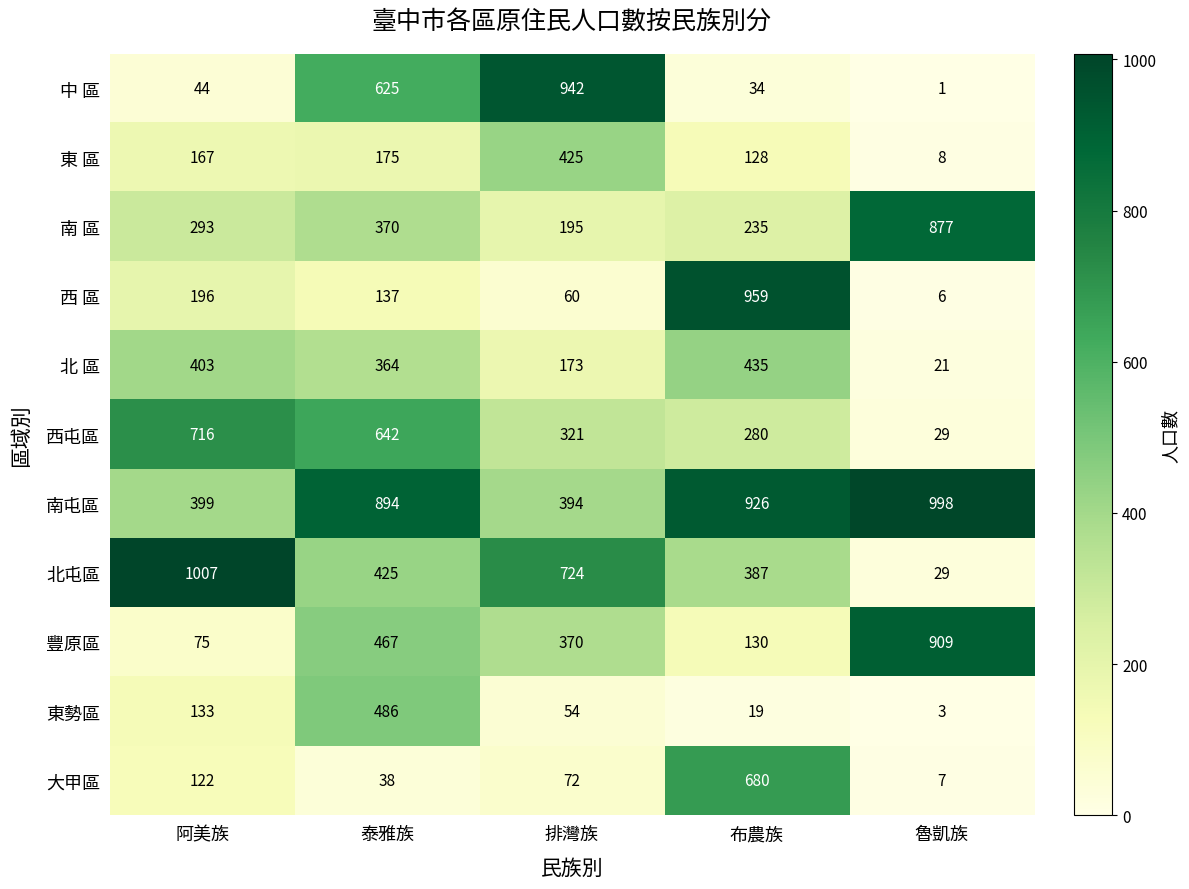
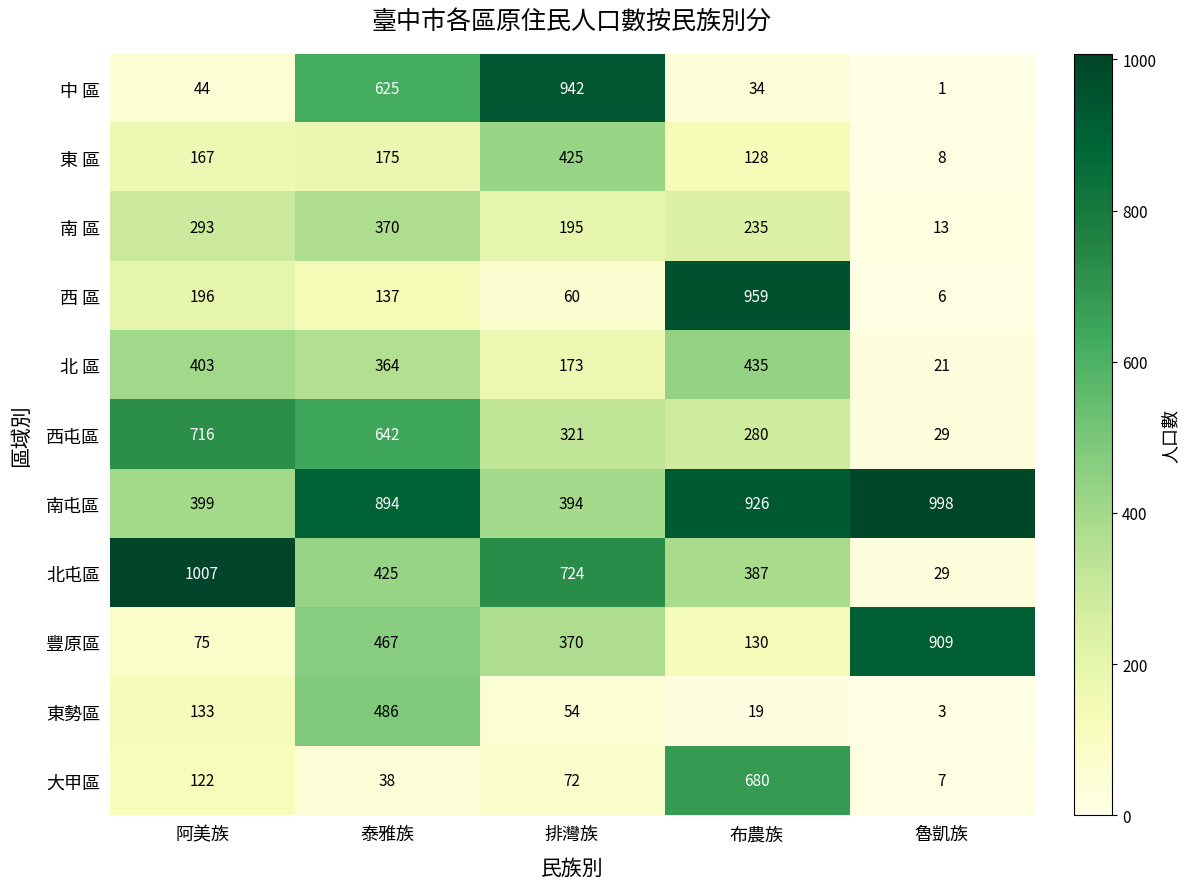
  {
    "中 區": {
      "阿美族": 44,
      "泰雅族": 625,
      "排灣族": 942,
      "布農族": 34,
      "魯凱族": 1
    },
    "東 區": {
      "阿美族": 167,
      "泰雅族": 175,
      "排灣族": 425,
      "布農族": 128,
      "魯凱族": 8
    },
    "南 區": {
      "阿美族": 293,
      "泰雅族": 370,
      "排灣族": 195,
      "布農族": 235,
-     "魯凱族": 877
+     "魯凱族": 13
    },
    "西 區": {
      "阿美族": 196,
      "泰雅族": 137,
      "排灣族": 60,
      "布農族": 959,
      "魯凱族": 6
    },
    "北 區": {
      "阿美族": 403,
      "泰雅族": 364,
      "排灣族": 173,
      "布農族": 435,
      "魯凱族": 21
    },
    "西屯區": {
      "阿美族": 716,
      "泰雅族": 642,
      "排灣族": 321,
      "布農族": 280,
      "魯凱族": 29
    },
    "南屯區": {
      "阿美族": 399,
      "泰雅族": 894,
      "排灣族": 394,
      "布農族": 926,
      "魯凱族": 998
    },
    "北屯區": {
      "阿美族": 1007,
      "泰雅族": 425,
      "排灣族": 724,
      "布農族": 387,
      "魯凱族": 29
    },
    "豐原區": {
      "阿美族": 75,
      "泰雅族": 467,
      "排灣族": 370,
      "布農族": 130,
      "魯凱族": 909
    },
    "東勢區": {
      "阿美族": 133,
      "泰雅族": 486,
      "排灣族": 54,
      "布農族": 19,
      "魯凱族": 3
    },
    "大甲區": {
      "阿美族": 122,
      "泰雅族": 38,
      "排灣族": 72,
      "布農族": 680,
      "魯凱族": 7
    }
  }
